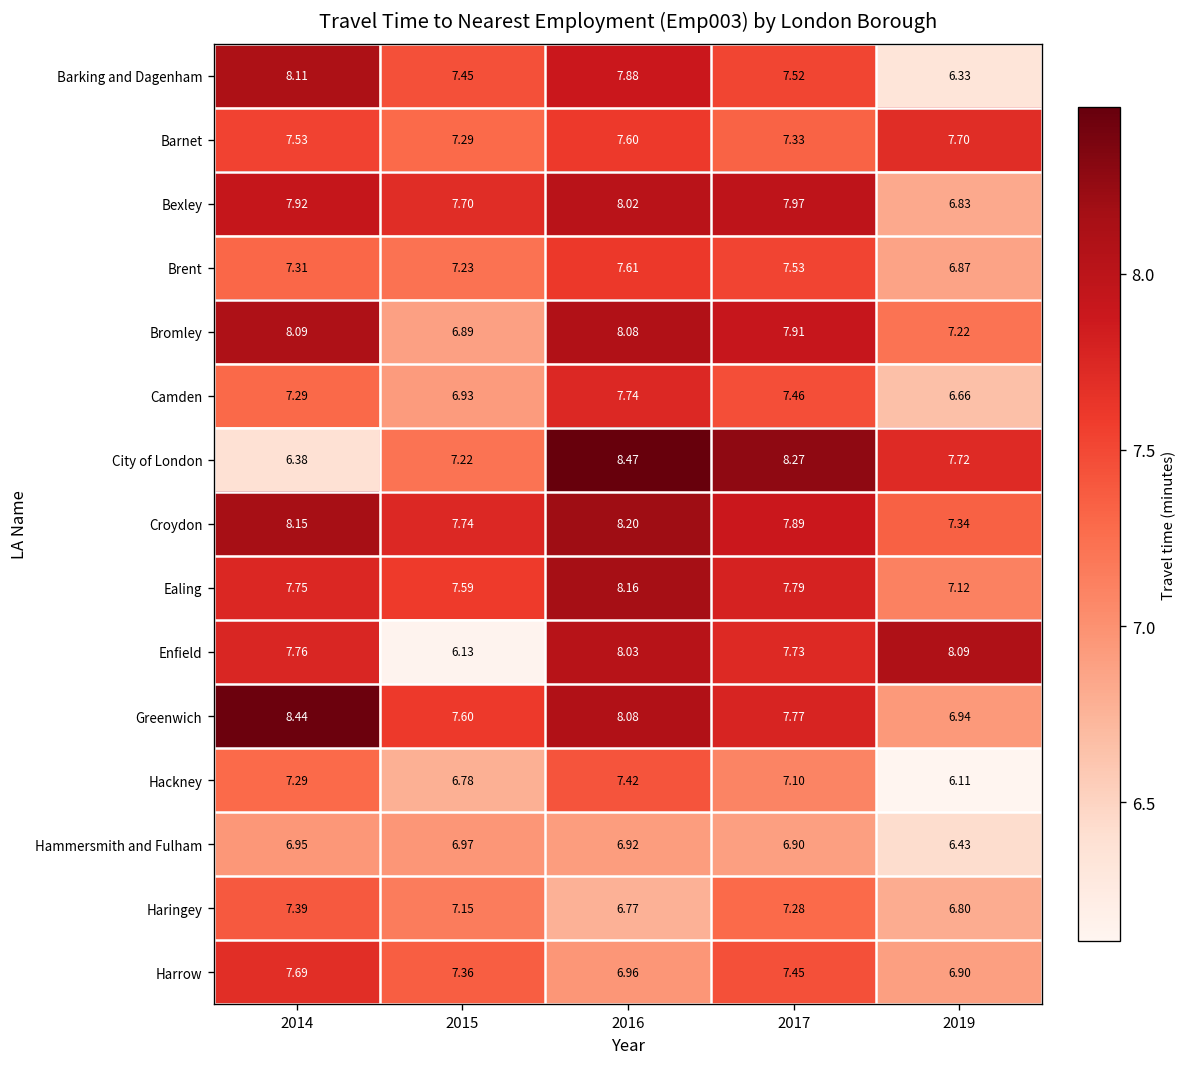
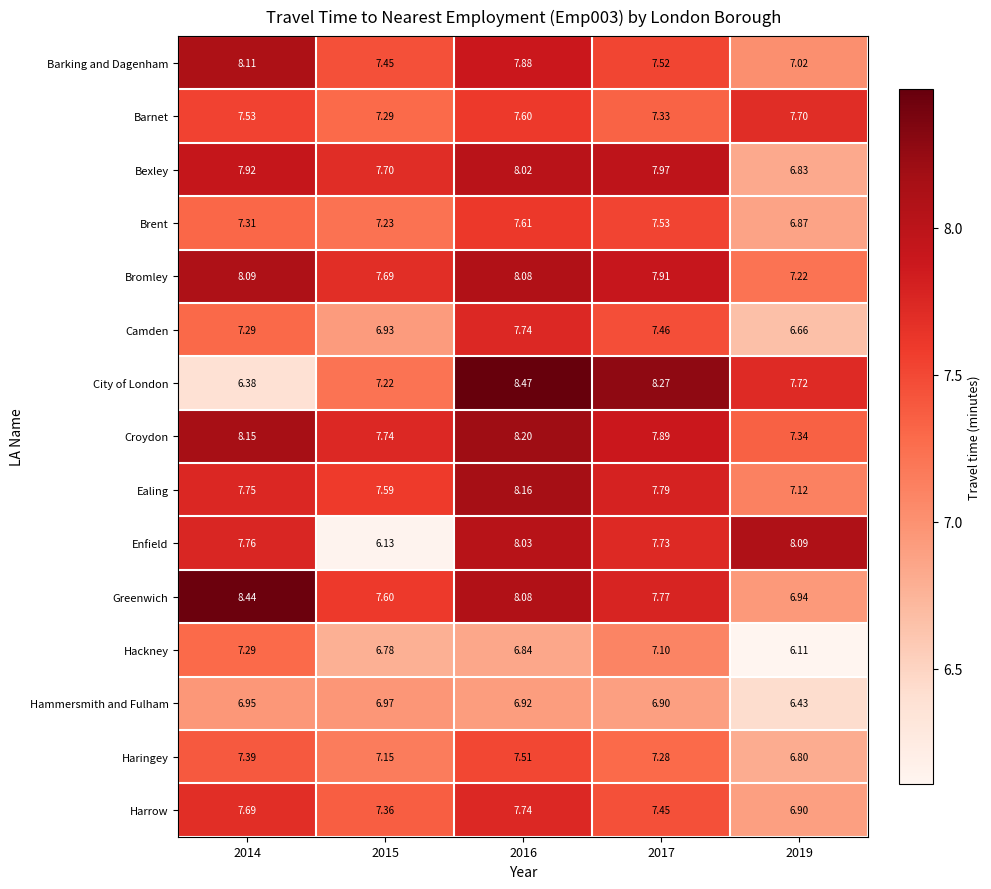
  {
    "Barking and Dagenham": {
      "2014": 8.11,
      "2015": 7.45,
      "2016": 7.88,
      "2017": 7.52,
-     "2019": 6.33
+     "2019": 7.02
    },
    "Barnet": {
      "2014": 7.53,
      "2015": 7.29,
      "2016": 7.60,
      "2017": 7.33,
      "2019": 7.70
    },
    "Bexley": {
      "2014": 7.92,
      "2015": 7.70,
      "2016": 8.02,
      "2017": 7.97,
      "2019": 6.83
    },
    "Brent": {
      "2014": 7.31,
      "2015": 7.23,
      "2016": 7.61,
      "2017": 7.53,
      "2019": 6.87
    },
    "Bromley": {
      "2014": 8.09,
-     "2015": 6.89,
+     "2015": 7.69,
      "2016": 8.08,
      "2017": 7.91,
      "2019": 7.22
    },
    "Camden": {
      "2014": 7.29,
      "2015": 6.93,
      "2016": 7.74,
      "2017": 7.46,
      "2019": 6.66
    },
    "City of London": {
      "2014": 6.38,
      "2015": 7.22,
      "2016": 8.47,
      "2017": 8.27,
      "2019": 7.72
    },
    "Croydon": {
      "2014": 8.15,
      "2015": 7.74,
      "2016": 8.20,
      "2017": 7.89,
      "2019": 7.34
    },
    "Ealing": {
      "2014": 7.75,
      "2015": 7.59,
      "2016": 8.16,
      "2017": 7.79,
      "2019": 7.12
    },
    "Enfield": {
      "2014": 7.76,
      "2015": 6.13,
      "2016": 8.03,
      "2017": 7.73,
      "2019": 8.09
    },
    "Greenwich": {
      "2014": 8.44,
      "2015": 7.60,
      "2016": 8.08,
      "2017": 7.77,
      "2019": 6.94
    },
    "Hackney": {
      "2014": 7.29,
      "2015": 6.78,
-     "2016": 7.42,
+     "2016": 6.84,
      "2017": 7.10,
      "2019": 6.11
    },
    "Hammersmith and Fulham": {
      "2014": 6.95,
      "2015": 6.97,
      "2016": 6.92,
      "2017": 6.90,
      "2019": 6.43
    },
    "Haringey": {
      "2014": 7.39,
      "2015": 7.15,
-     "2016": 6.77,
+     "2016": 7.51,
      "2017": 7.28,
      "2019": 6.80
    },
    "Harrow": {
      "2014": 7.69,
      "2015": 7.36,
-     "2016": 6.96,
+     "2016": 7.74,
      "2017": 7.45,
      "2019": 6.90
    }
  }
